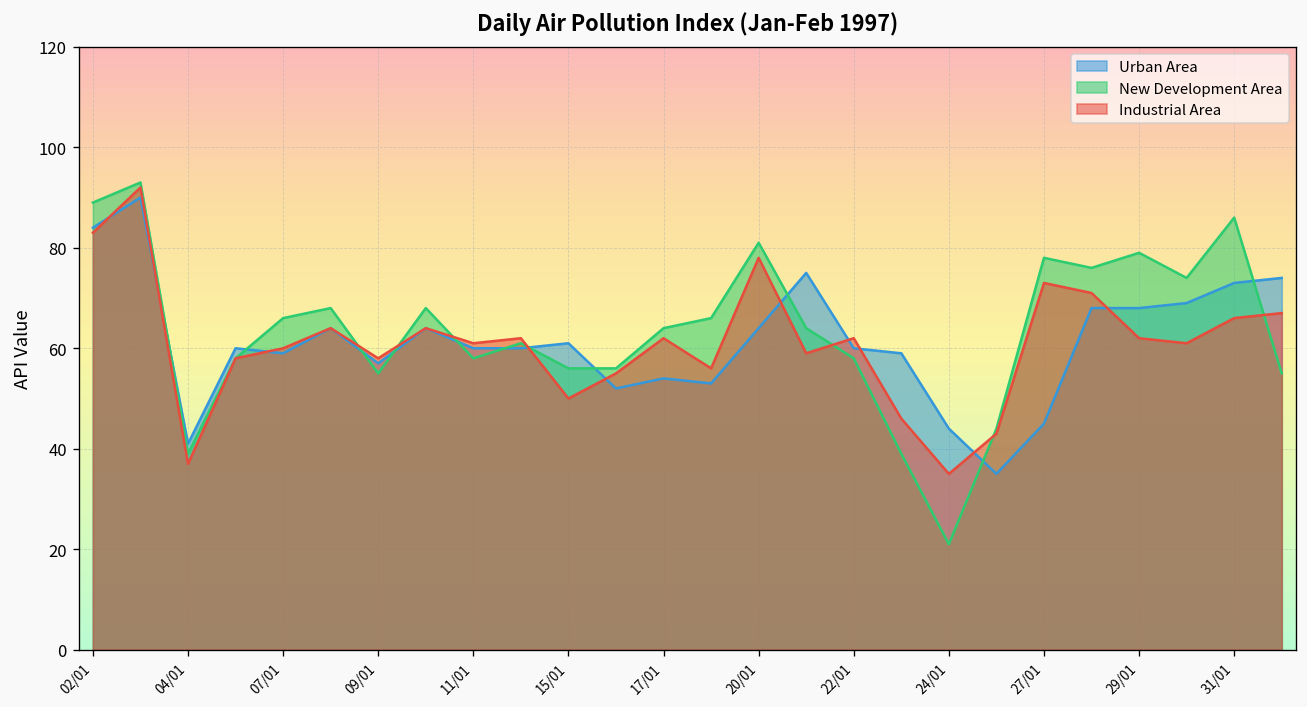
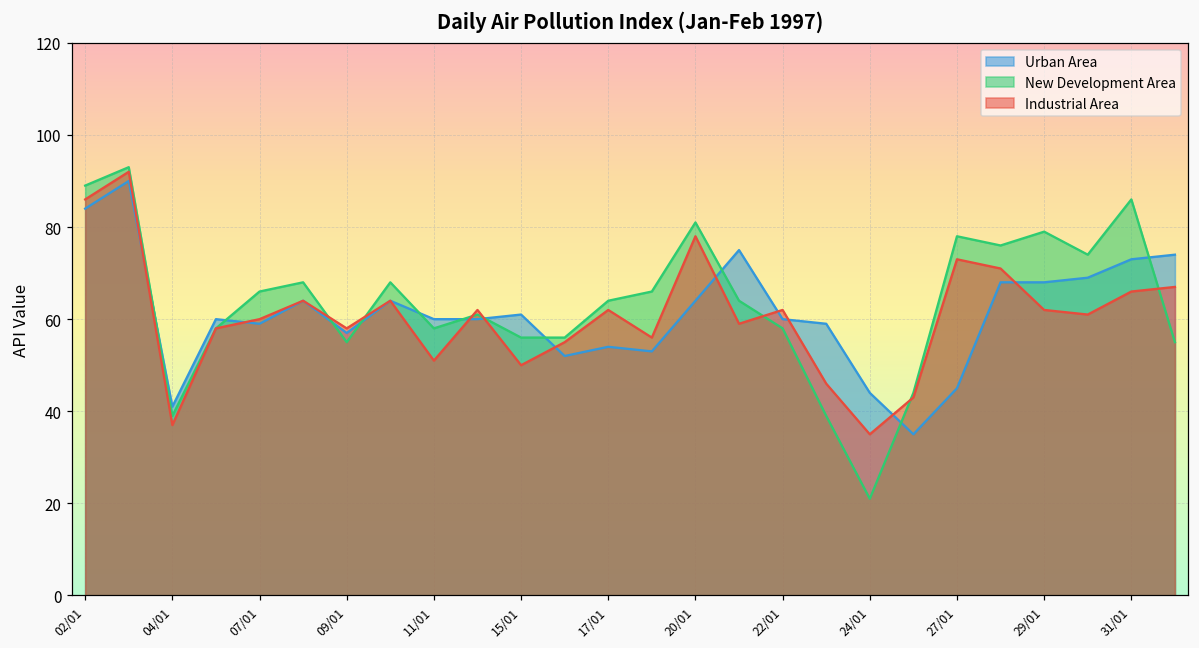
  {
    "Urban Area": {
      "02/01": 84,
      "04/01": 41,
      "07/01": 59,
      "09/01": 57,
      "11/01": 60,
      "15/01": 61,
      "17/01": 54,
      "20/01": 64,
      "22/01": 60,
      "24/01": 44,
      "27/01": 45,
      "29/01": 68,
      "31/01": 73
    },
    "New Development Area": {
      "02/01": 89,
      "04/01": 39,
      "07/01": 66,
      "09/01": 55,
      "11/01": 58,
      "15/01": 56,
      "17/01": 64,
      "20/01": 81,
      "22/01": 58,
      "24/01": 21,
      "27/01": 78,
      "29/01": 79,
      "31/01": 86
    },
    "Industrial Area": {
-     "02/01": 83,
+     "02/01": 86,
      "04/01": 37,
      "07/01": 60,
      "09/01": 58,
-     "11/01": 61,
+     "11/01": 51,
      "15/01": 50,
      "17/01": 62,
      "20/01": 78,
      "22/01": 62,
      "24/01": 35,
      "27/01": 73,
      "29/01": 62,
      "31/01": 66
    }
  }
